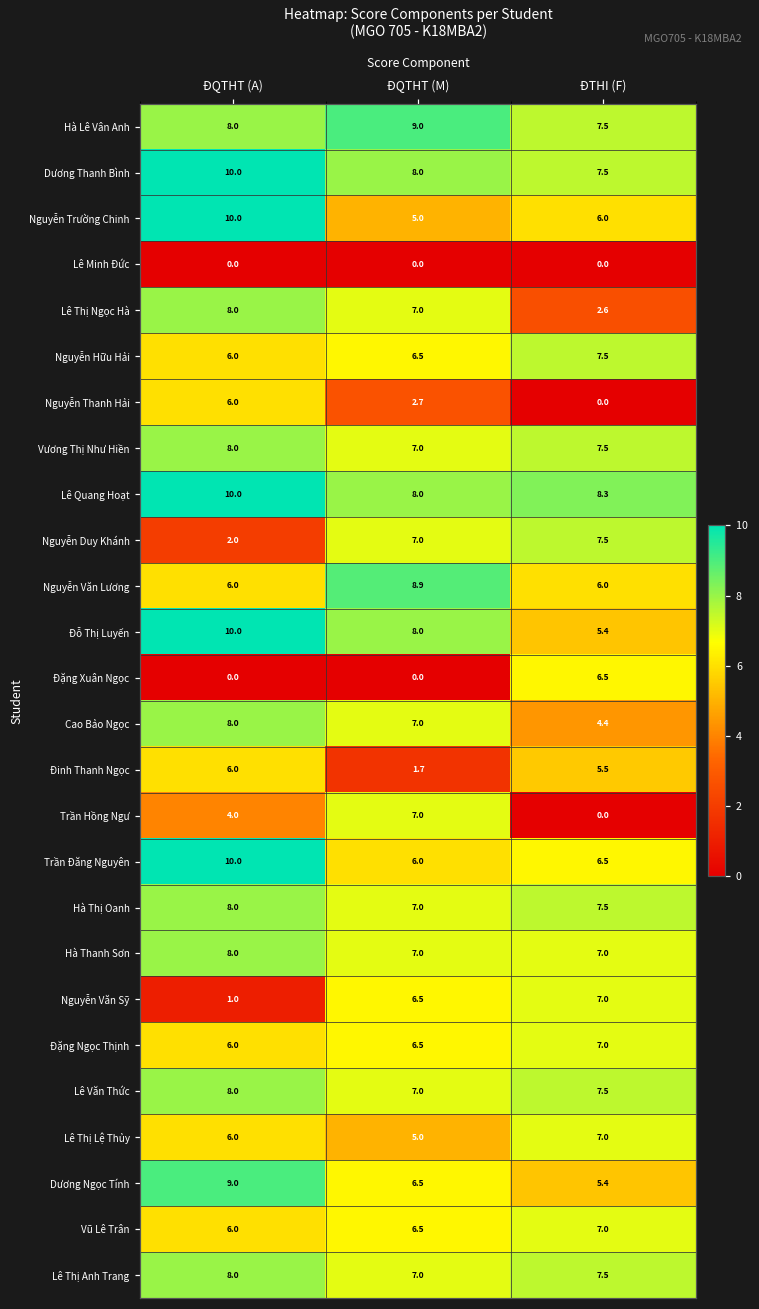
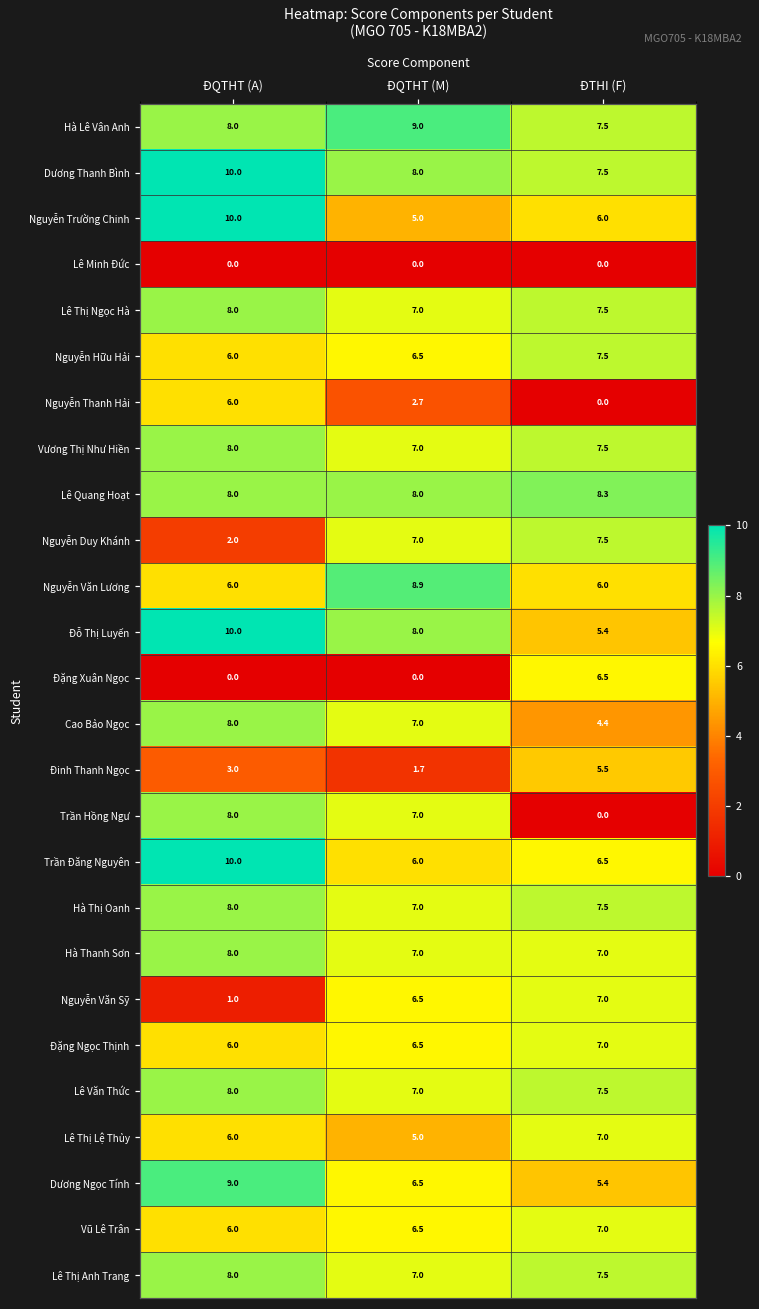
  {
    "Hà Lê Vân Anh": {
      "ĐQTHT (A)": 8.0,
      "ĐQTHT (M)": 9.0,
      "ĐTHI (F)": 7.5
    },
    "Dương Thanh Bình": {
      "ĐQTHT (A)": 10.0,
      "ĐQTHT (M)": 8.0,
      "ĐTHI (F)": 7.5
    },
    "Nguyễn Trường Chinh": {
      "ĐQTHT (A)": 10.0,
      "ĐQTHT (M)": 5.0,
      "ĐTHI (F)": 6.0
    },
    "Lê Minh Đức": {
      "ĐQTHT (A)": 0.0,
      "ĐQTHT (M)": 0.0,
      "ĐTHI (F)": 0.0
    },
    "Lê Thị Ngọc Hà": {
      "ĐQTHT (A)": 8.0,
      "ĐQTHT (M)": 7.0,
-     "ĐTHI (F)": 2.6
+     "ĐTHI (F)": 7.5
    },
    "Nguyễn Hữu Hải": {
      "ĐQTHT (A)": 6.0,
      "ĐQTHT (M)": 6.5,
      "ĐTHI (F)": 7.5
    },
    "Nguyễn Thanh Hải": {
      "ĐQTHT (A)": 6.0,
      "ĐQTHT (M)": 2.7,
      "ĐTHI (F)": 0.0
    },
    "Vương Thị Như Hiền": {
      "ĐQTHT (A)": 8.0,
      "ĐQTHT (M)": 7.0,
      "ĐTHI (F)": 7.5
    },
    "Lê Quang Hoạt": {
-     "ĐQTHT (A)": 10.0,
+     "ĐQTHT (A)": 8.0,
      "ĐQTHT (M)": 8.0,
      "ĐTHI (F)": 8.3
    },
    "Nguyễn Duy Khánh": {
      "ĐQTHT (A)": 2.0,
      "ĐQTHT (M)": 7.0,
      "ĐTHI (F)": 7.5
    },
    "Nguyễn Văn Lương": {
      "ĐQTHT (A)": 6.0,
      "ĐQTHT (M)": 8.9,
      "ĐTHI (F)": 6.0
    },
    "Đỗ Thị Luyến": {
      "ĐQTHT (A)": 10.0,
      "ĐQTHT (M)": 8.0,
      "ĐTHI (F)": 5.4
    },
    "Đặng Xuân Ngọc": {
      "ĐQTHT (A)": 0.0,
      "ĐQTHT (M)": 0.0,
      "ĐTHI (F)": 6.5
    },
    "Cao Bảo Ngọc": {
      "ĐQTHT (A)": 8.0,
      "ĐQTHT (M)": 7.0,
      "ĐTHI (F)": 4.4
    },
    "Đinh Thanh Ngọc": {
-     "ĐQTHT (A)": 6.0,
+     "ĐQTHT (A)": 3.0,
      "ĐQTHT (M)": 1.7,
      "ĐTHI (F)": 5.5
    },
    "Trần Hồng Ngư": {
-     "ĐQTHT (A)": 4.0,
+     "ĐQTHT (A)": 8.0,
      "ĐQTHT (M)": 7.0,
      "ĐTHI (F)": 0.0
    },
    "Trần Đăng Nguyên": {
      "ĐQTHT (A)": 10.0,
      "ĐQTHT (M)": 6.0,
      "ĐTHI (F)": 6.5
    },
    "Hà Thị Oanh": {
      "ĐQTHT (A)": 8.0,
      "ĐQTHT (M)": 7.0,
      "ĐTHI (F)": 7.5
    },
    "Hà Thanh Sơn": {
      "ĐQTHT (A)": 8.0,
      "ĐQTHT (M)": 7.0,
      "ĐTHI (F)": 7.0
    },
    "Nguyễn Văn Sỹ": {
      "ĐQTHT (A)": 1.0,
      "ĐQTHT (M)": 6.5,
      "ĐTHI (F)": 7.0
    },
    "Đặng Ngọc Thịnh": {
      "ĐQTHT (A)": 6.0,
      "ĐQTHT (M)": 6.5,
      "ĐTHI (F)": 7.0
    },
    "Lê Văn Thức": {
      "ĐQTHT (A)": 8.0,
      "ĐQTHT (M)": 7.0,
      "ĐTHI (F)": 7.5
    },
    "Lê Thị Lệ Thủy": {
      "ĐQTHT (A)": 6.0,
      "ĐQTHT (M)": 5.0,
      "ĐTHI (F)": 7.0
    },
    "Dương Ngọc Tính": {
      "ĐQTHT (A)": 9.0,
      "ĐQTHT (M)": 6.5,
      "ĐTHI (F)": 5.4
    },
    "Vũ Lê Trân": {
      "ĐQTHT (A)": 6.0,
      "ĐQTHT (M)": 6.5,
      "ĐTHI (F)": 7.0
    },
    "Lê Thị Anh Trang": {
      "ĐQTHT (A)": 8.0,
      "ĐQTHT (M)": 7.0,
      "ĐTHI (F)": 7.5
    }
  }
